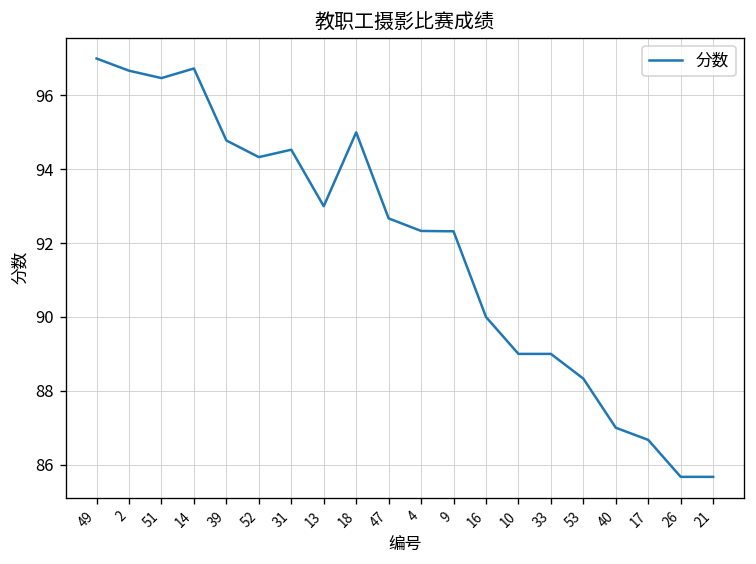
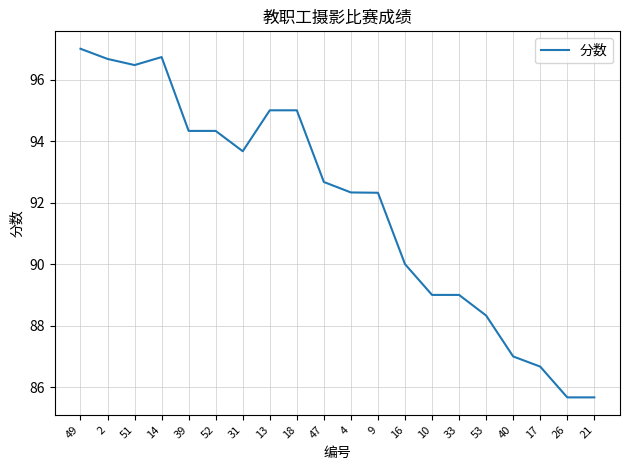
  {
    "49": 97.0,
    "2": 96.7,
    "51": 96.5,
    "14": 96.7,
-   "39": 94.8,
+   "39": 94.3,
    "52": 94.3,
-   "31": 94.5,
-   "13": 93,
+   "31": 93.7,
+   "13": 95,
    "18": 95.0,
    "47": 92.7,
    "4": 92.3,
    "9": 92.3,
    "16": 90.0,
    "10": 89.0,
    "33": 89.0,
    "53": 88.3,
    "40": 87.0,
    "17": 86.7,
    "26": 85.7,
    "21": 85.7
  }
